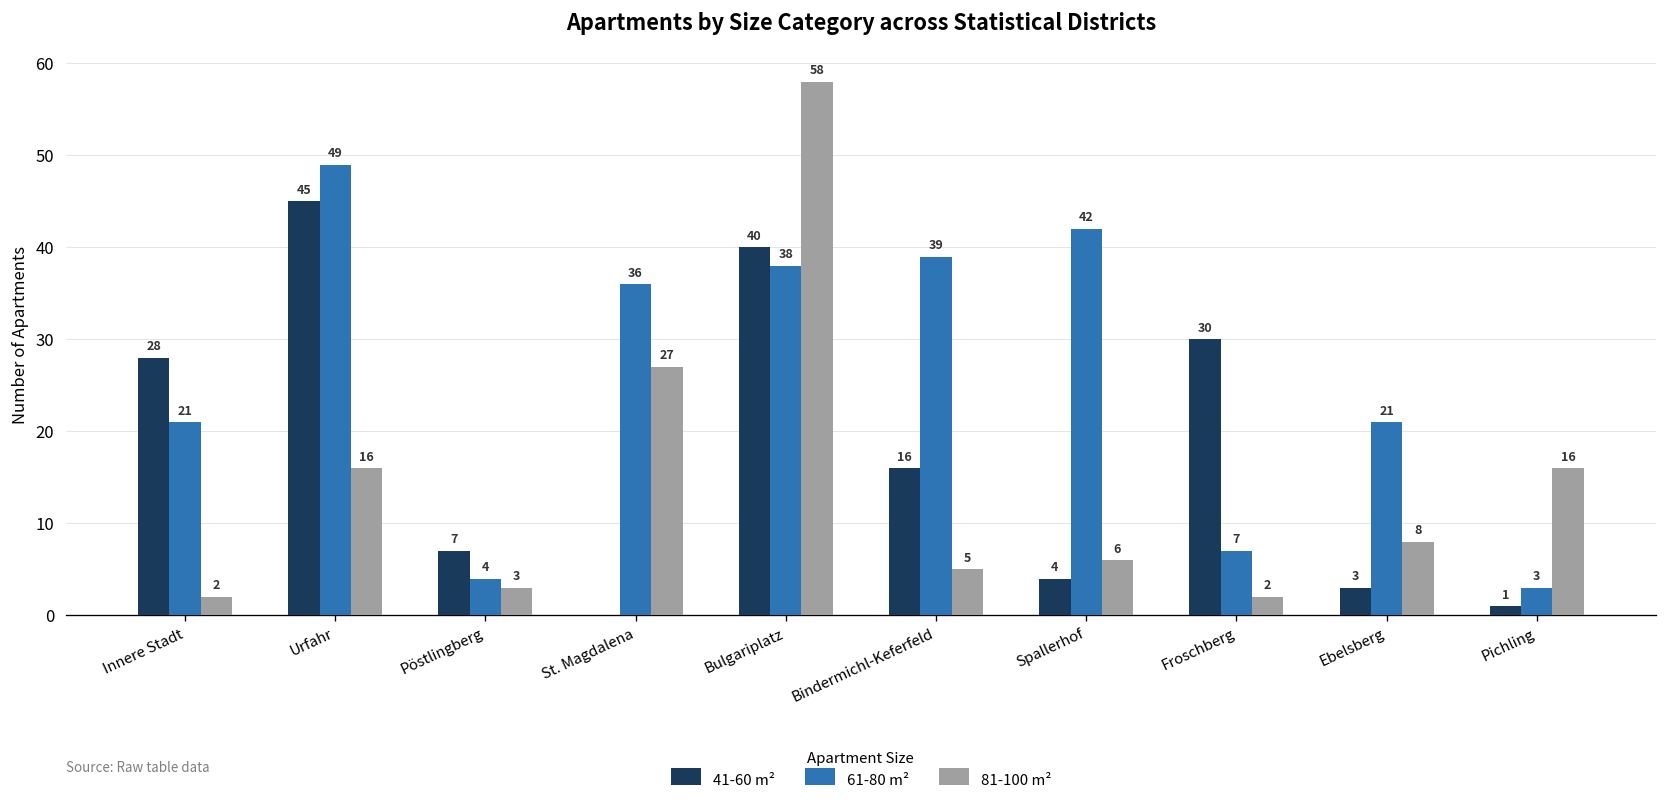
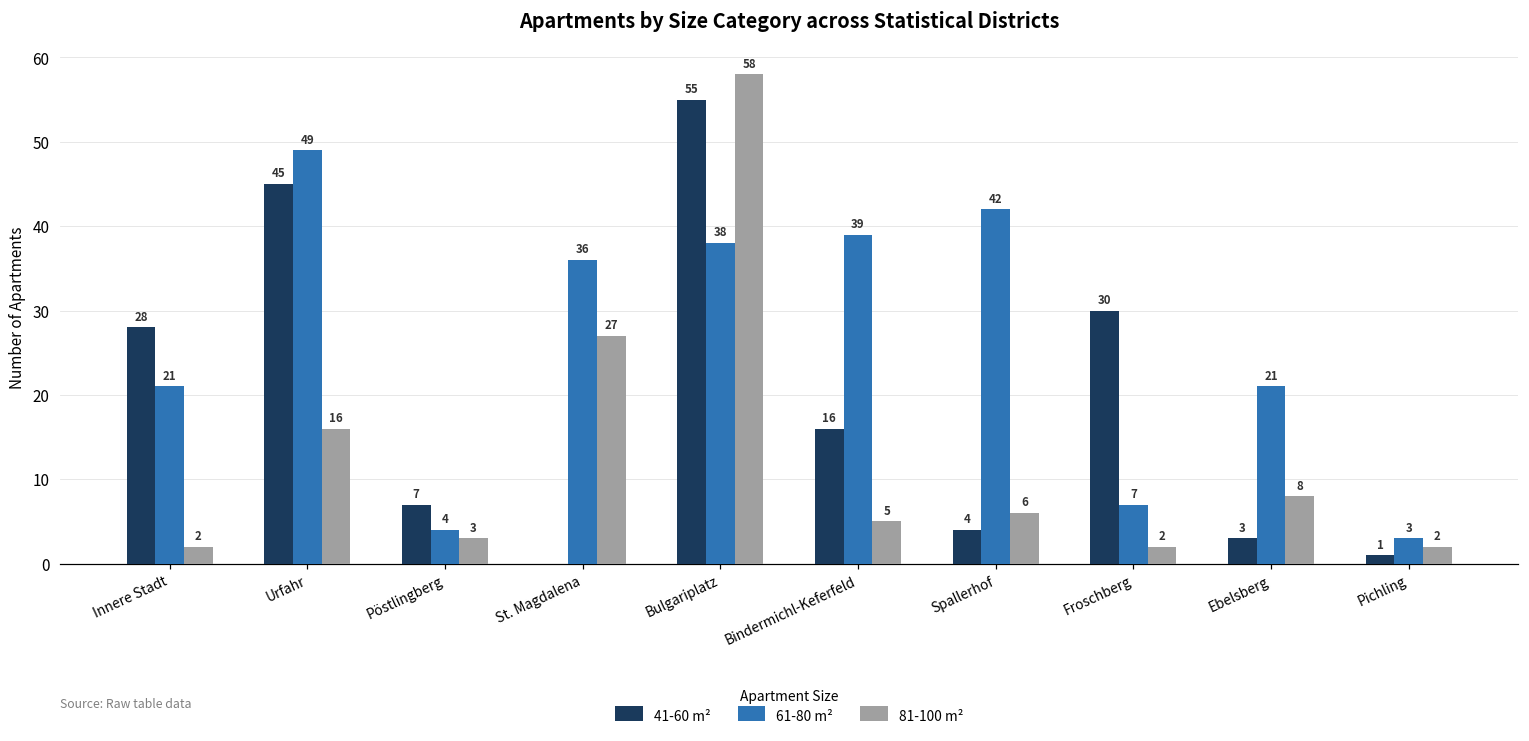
  {
    "41-60 m²": {
      "Innere Stadt": 28,
      "Urfahr": 45,
      "Pöstlingberg": 7,
-     "Bulgariplatz": 40,
+     "Bulgariplatz": 55,
      "Bindermichl-Keferfeld": 16,
      "Spallerhof": 4,
      "Froschberg": 30,
      "Ebelsberg": 3,
      "Pichling": 1
    },
    "61-80 m²": {
      "Innere Stadt": 21,
      "Urfahr": 49,
      "Pöstlingberg": 4,
      "St. Magdalena": 36,
      "Bulgariplatz": 38,
      "Bindermichl-Keferfeld": 39,
      "Spallerhof": 42,
      "Froschberg": 7,
      "Ebelsberg": 21,
      "Pichling": 3
    },
    "81-100 m²": {
      "Innere Stadt": 2,
      "Urfahr": 16,
      "Pöstlingberg": 3,
      "St. Magdalena": 27,
      "Bulgariplatz": 58,
      "Bindermichl-Keferfeld": 5,
      "Spallerhof": 6,
      "Froschberg": 2,
      "Ebelsberg": 8,
-     "Pichling": 16
+     "Pichling": 2
    }
  }
